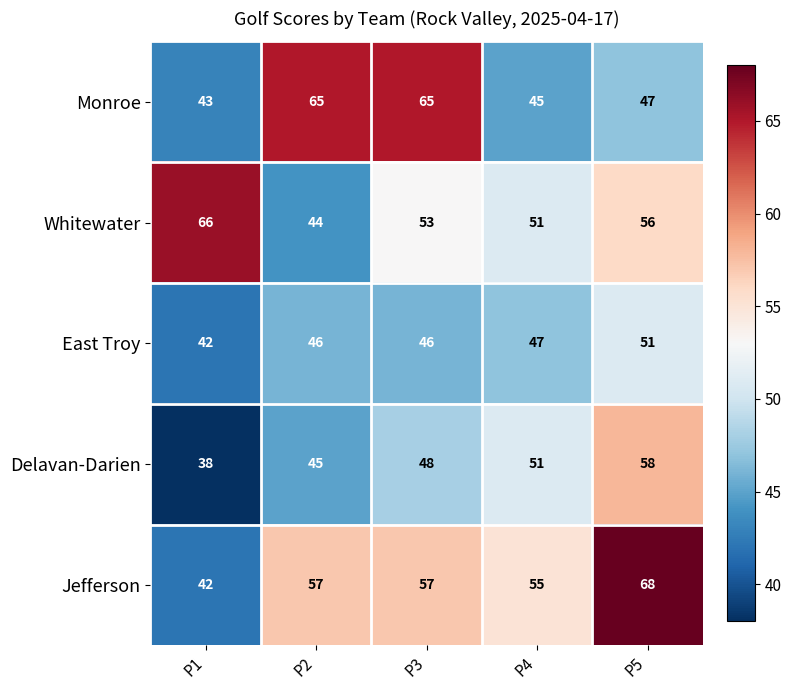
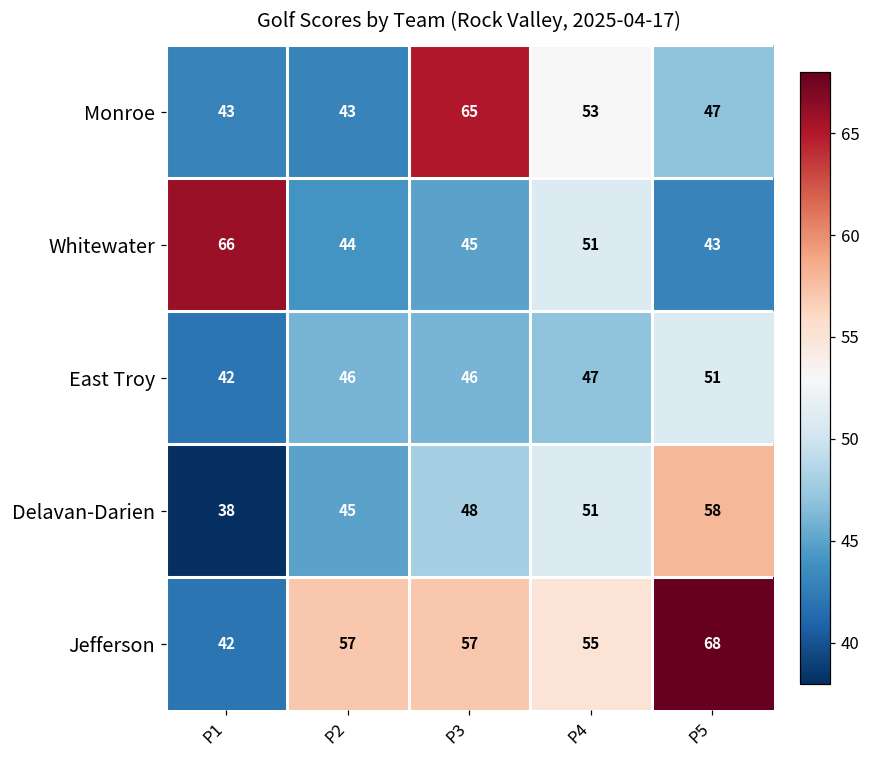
  {
    "Monroe": {
      "P1": 43,
-     "P2": 65,
+     "P2": 43,
      "P3": 65,
-     "P4": 45,
+     "P4": 53,
      "P5": 47
    },
    "Whitewater": {
      "P1": 66,
      "P2": 44,
-     "P3": 53,
+     "P3": 45,
      "P4": 51,
-     "P5": 56
+     "P5": 43
    },
    "East Troy": {
      "P1": 42,
      "P2": 46,
      "P3": 46,
      "P4": 47,
      "P5": 51
    },
    "Delavan-Darien": {
      "P1": 38,
      "P2": 45,
      "P3": 48,
      "P4": 51,
      "P5": 58
    },
    "Jefferson": {
      "P1": 42,
      "P2": 57,
      "P3": 57,
      "P4": 55,
      "P5": 68
    }
  }
